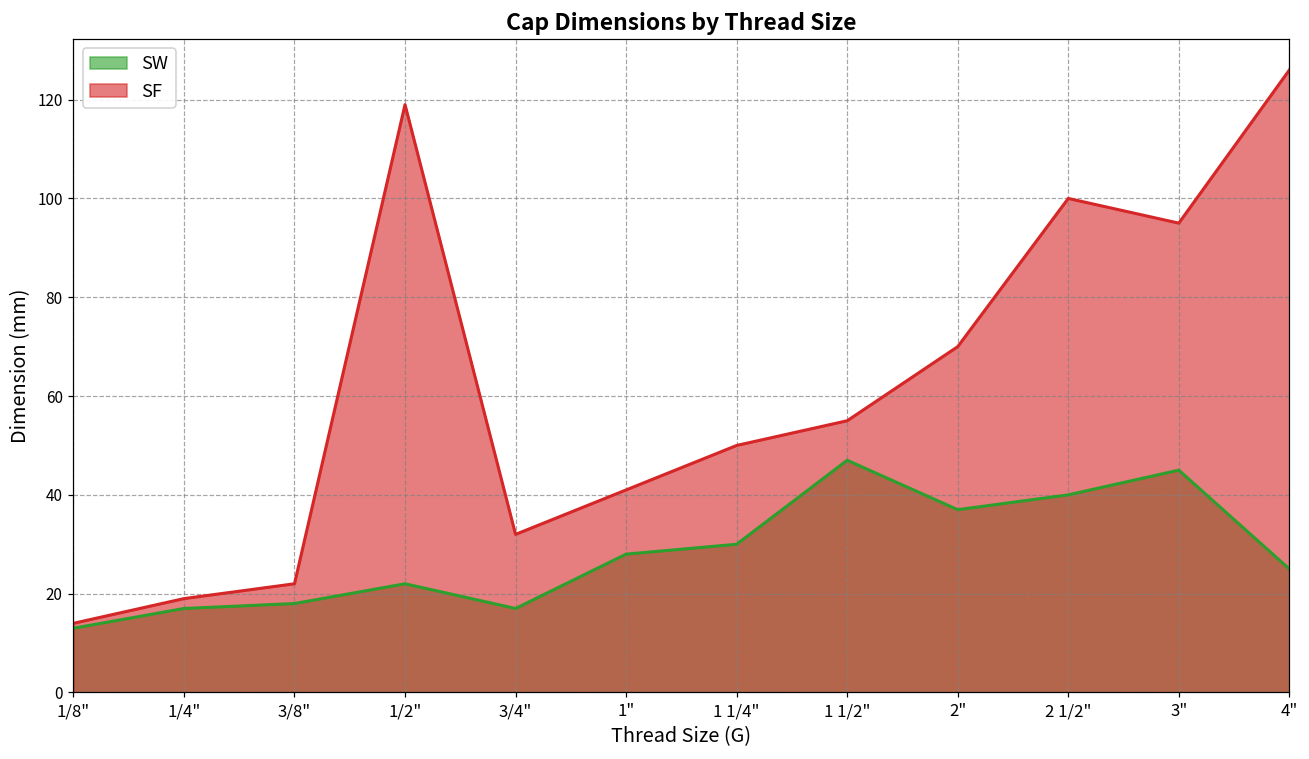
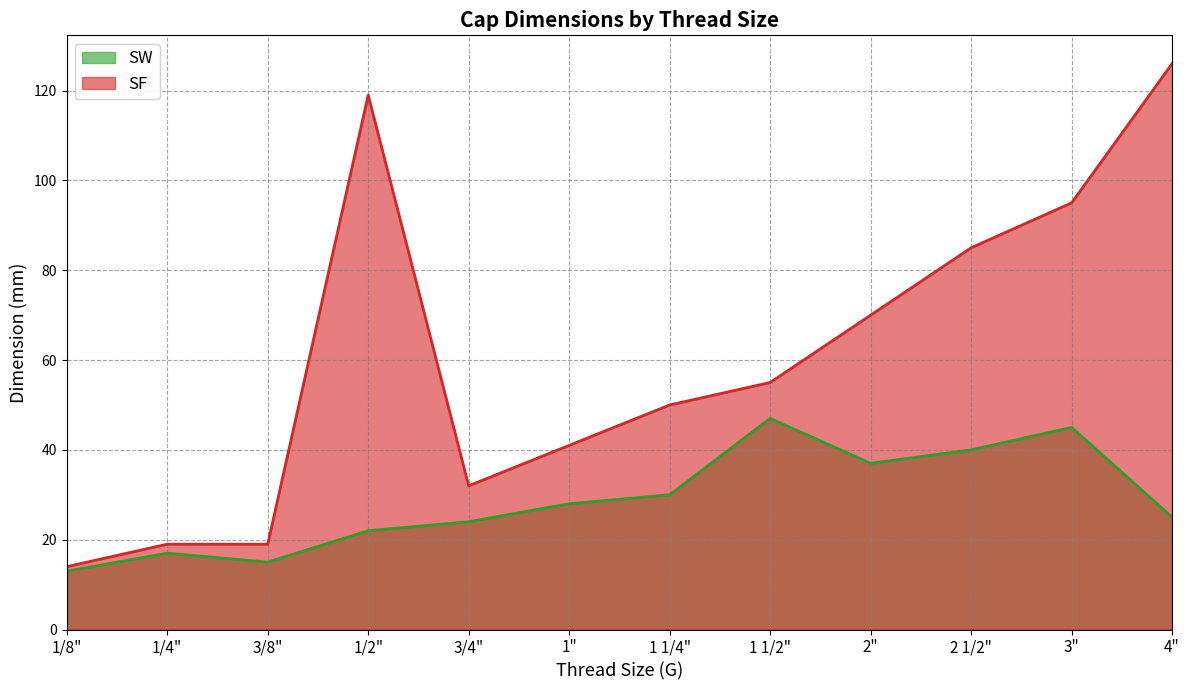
  {
    "SW": {
      "1/8\"": 13,
      "1/4\"": 17,
-     "3/8\"": 18,
+     "3/8\"": 15,
      "1/2\"": 22,
-     "3/4\"": 17,
+     "3/4\"": 24,
      "1\"": 28,
      "1 1/4\"": 30,
      "1 1/2\"": 47,
      "2\"": 37,
      "2 1/2\"": 40,
      "3\"": 45,
      "4\"": 25
    },
    "SF": {
      "1/8\"": 14,
      "1/4\"": 19,
-     "3/8\"": 22,
+     "3/8\"": 19,
      "1/2\"": 119,
      "3/4\"": 32,
      "1\"": 41,
      "1 1/4\"": 50,
      "1 1/2\"": 55,
      "2\"": 70,
-     "2 1/2\"": 100,
+     "2 1/2\"": 85,
      "3\"": 95,
      "4\"": 126
    }
  }
